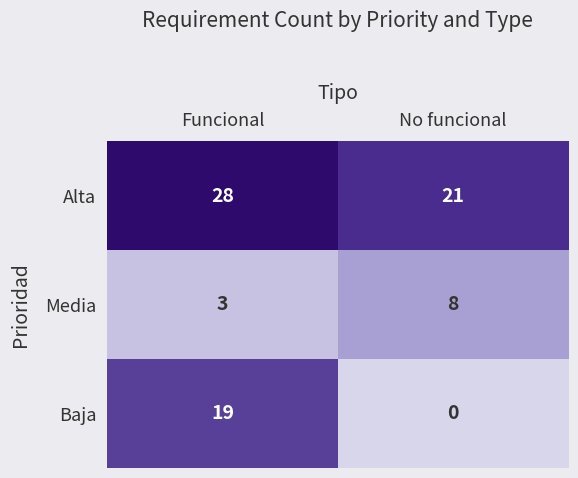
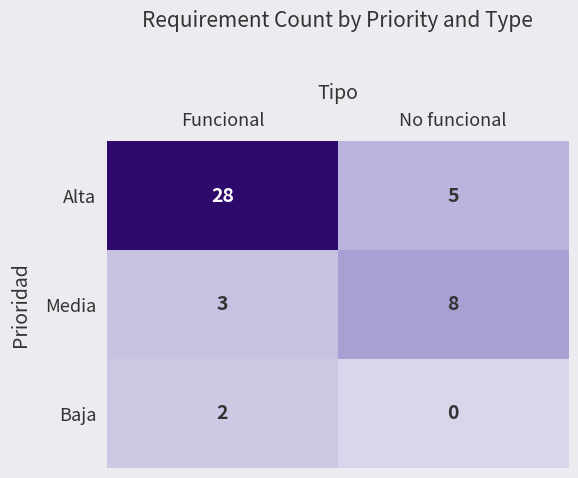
  {
    "Alta": {
      "Funcional": 28,
-     "No funcional": 21
+     "No funcional": 5
    },
    "Media": {
      "Funcional": 3,
      "No funcional": 8
    },
    "Baja": {
-     "Funcional": 19,
+     "Funcional": 2,
      "No funcional": 0
    }
  }
